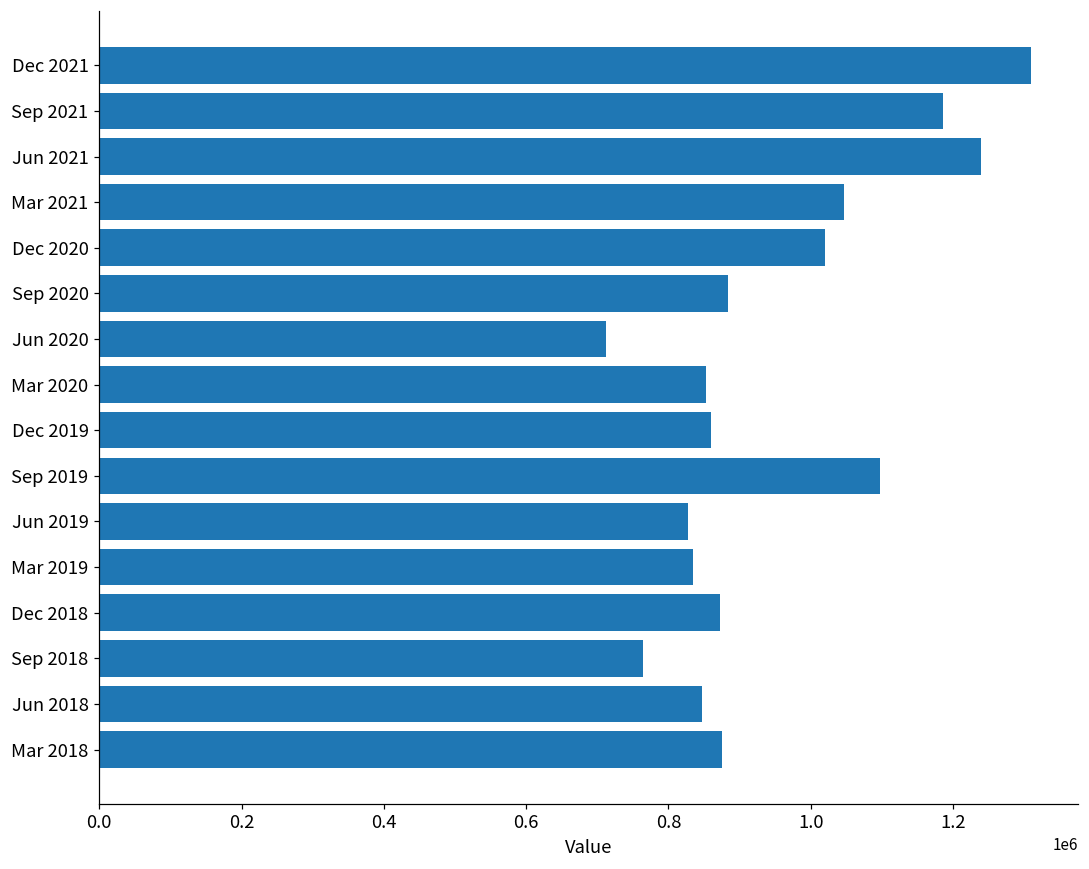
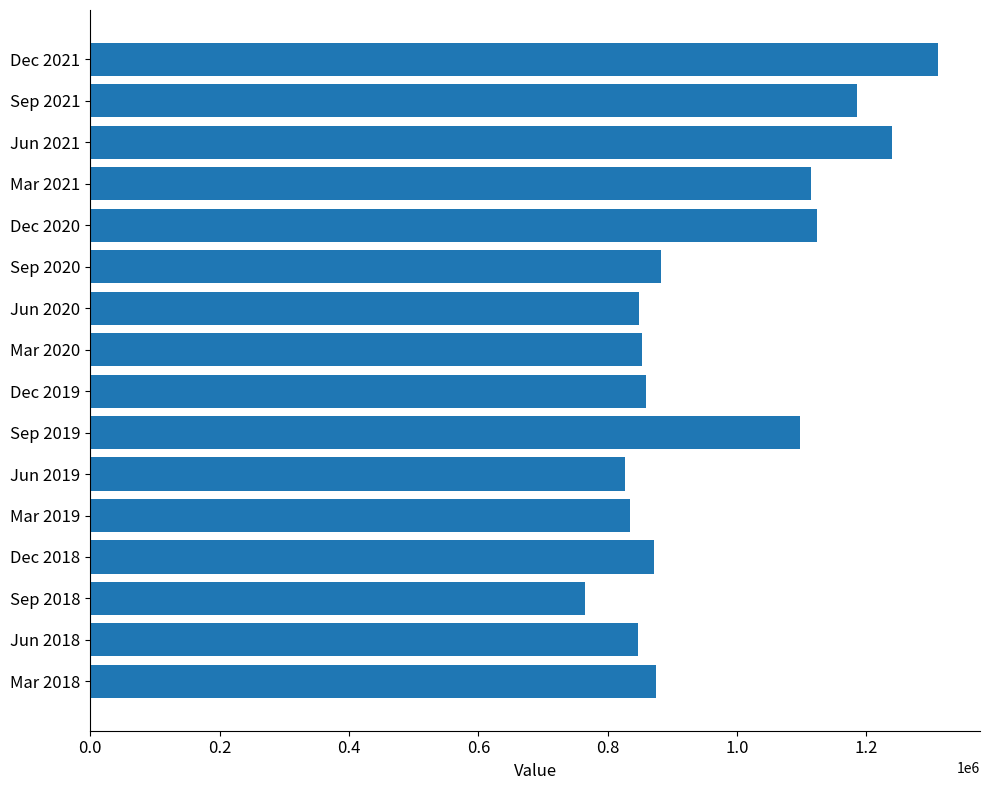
  {
    "Dec 2021": 1310000,
    "Sep 2021": 1190000,
    "Jun 2021": 1240000,
-   "Mar 2021": 1050000,
-   "Dec 2020": 1020000,
+   "Mar 2021": 1110000,
+   "Dec 2020": 1120000,
    "Sep 2020": 880000,
-   "Jun 2020": 710000,
+   "Jun 2020": 850000,
    "Mar 2020": 850000,
    "Dec 2019": 860000,
    "Sep 2019": 1100000,
    "Jun 2019": 830000,
    "Mar 2019": 840000,
    "Dec 2018": 870000,
    "Sep 2018": 760000,
    "Jun 2018": 850000,
    "Mar 2018": 880000
  }
